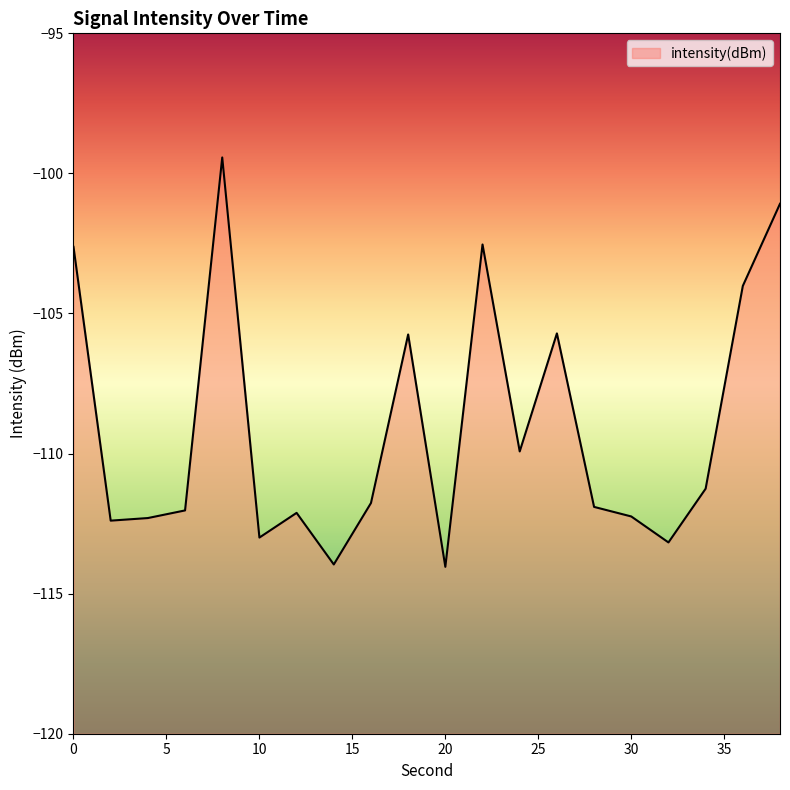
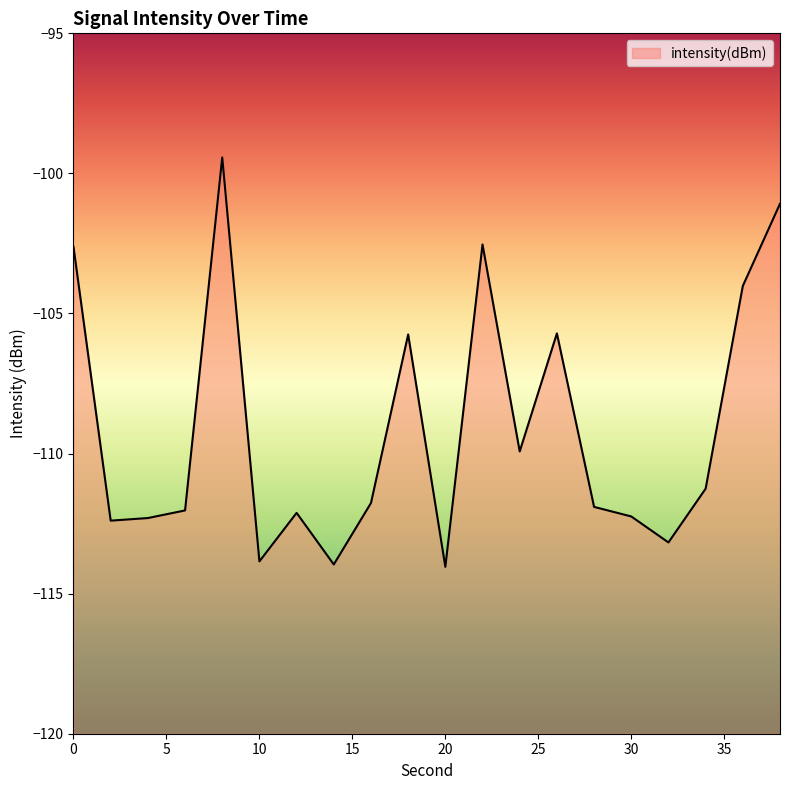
  {
    "0": -102.6,
-   "10": -113.0,
+   "10": -113.8,
    "20": -114.0,
    "30": -112.2
  }
